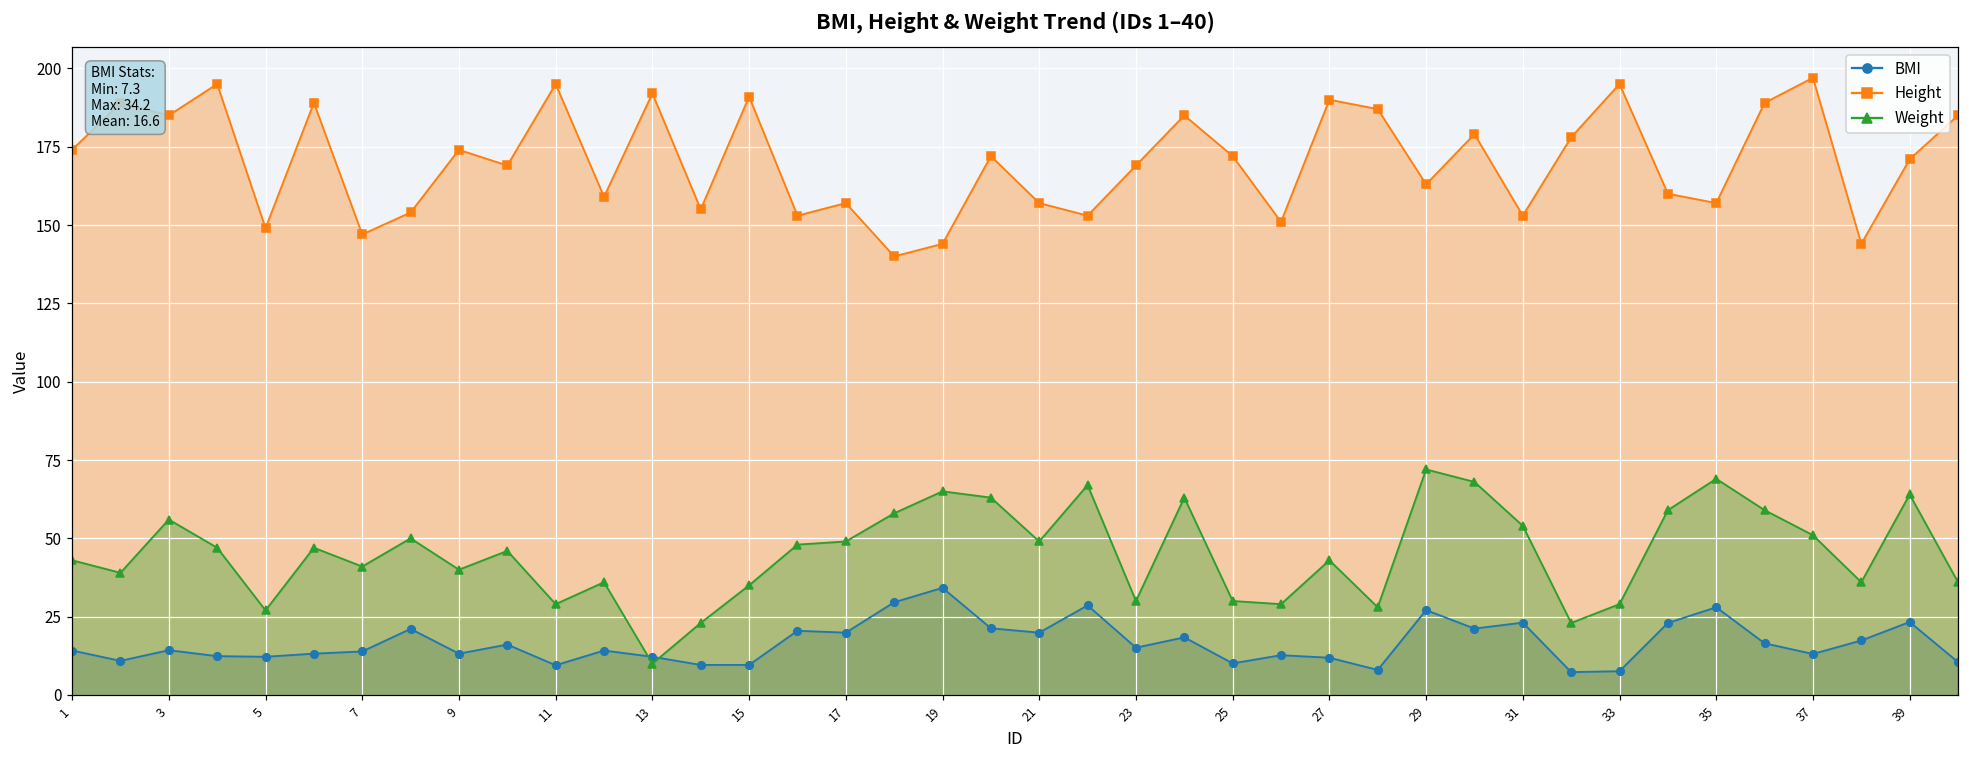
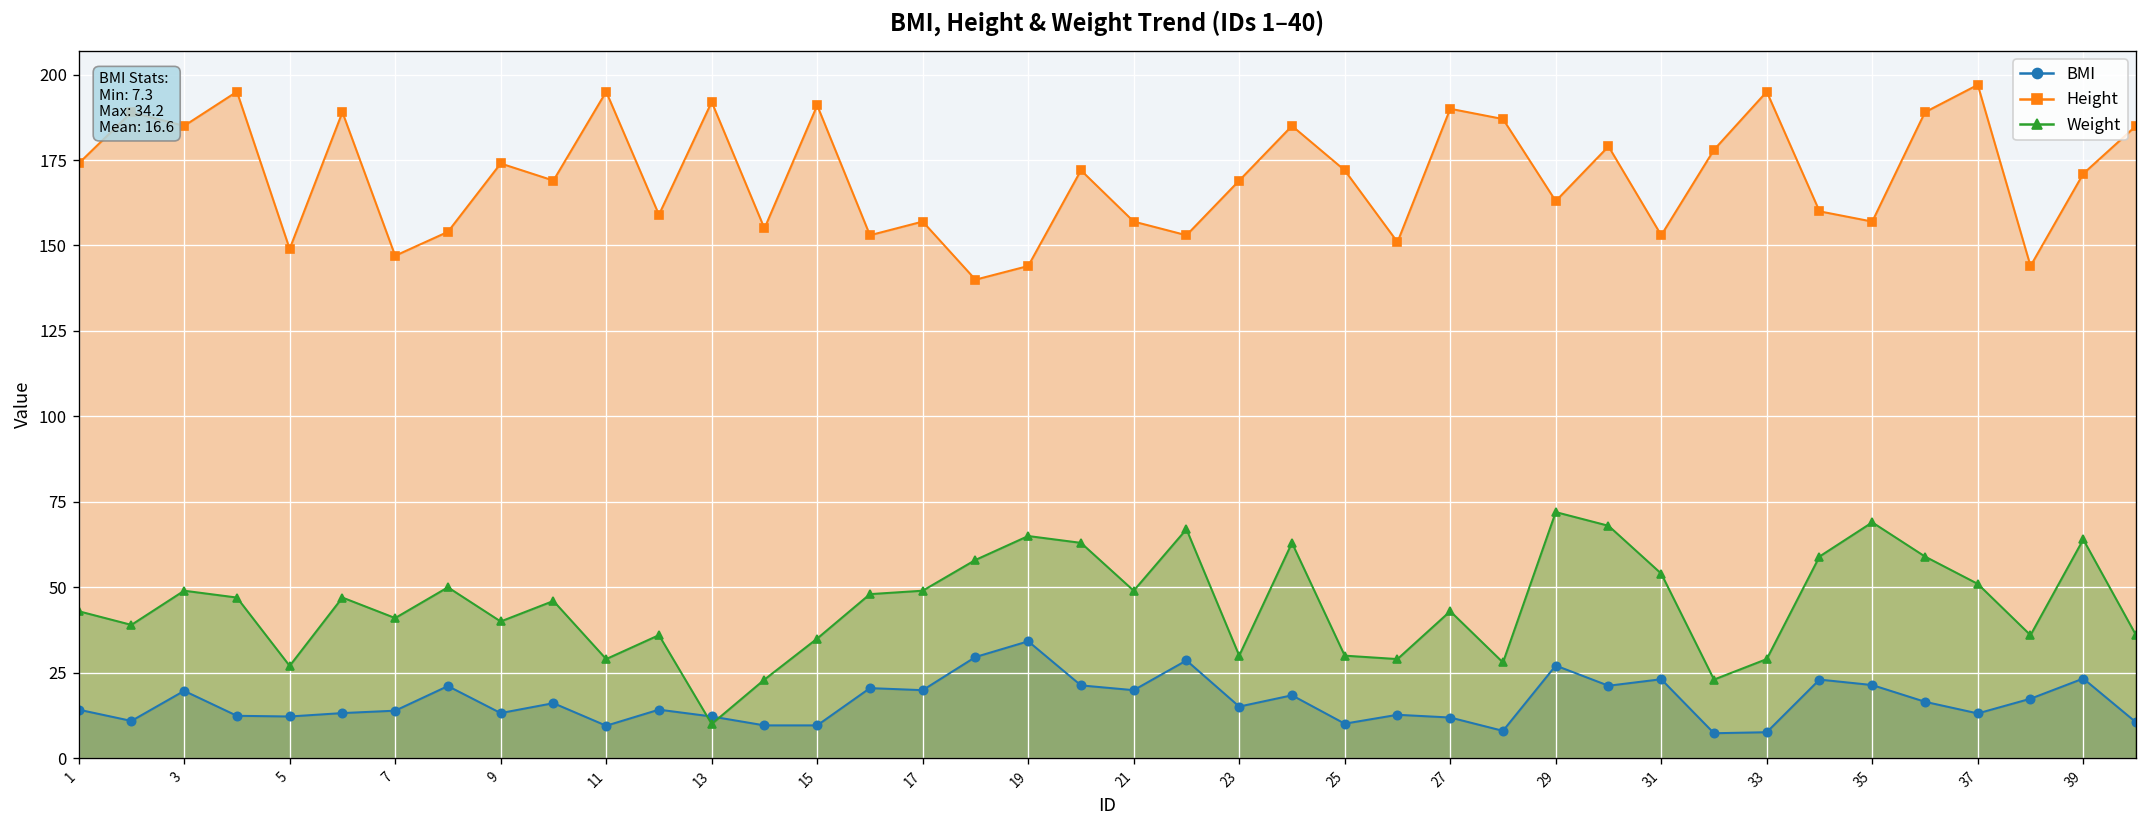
  {
    "BMI": {
      "1": 14,
-     "3": 14,
+     "3": 20,
      "5": 12,
      "7": 14,
      "9": 13,
      "11": 10,
      "13": 12,
      "15": 10,
      "17": 20,
      "19": 34,
      "21": 20,
      "23": 15,
      "25": 10,
      "27": 12,
      "29": 27,
      "31": 23,
      "33": 8,
-     "35": 28,
+     "35": 21,
      "37": 13,
      "39": 23
    },
    "Height": {
      "1": 174,
      "3": 185,
      "5": 149,
      "7": 147,
      "9": 174,
      "11": 195,
      "13": 192,
      "15": 191,
      "17": 157,
      "19": 144,
      "21": 157,
      "23": 169,
      "25": 172,
      "27": 190,
      "29": 163,
      "31": 153,
      "33": 195,
      "35": 157,
      "37": 197,
      "39": 171
    },
    "Weight": {
      "1": 43,
-     "3": 56,
+     "3": 49,
      "5": 27,
      "7": 41,
      "9": 40,
      "11": 29,
      "13": 10,
      "15": 35,
      "17": 49,
      "19": 65,
      "21": 49,
      "23": 30,
      "25": 30,
      "27": 43,
      "29": 72,
      "31": 54,
      "33": 29,
      "35": 69,
      "37": 51,
      "39": 64
    }
  }
